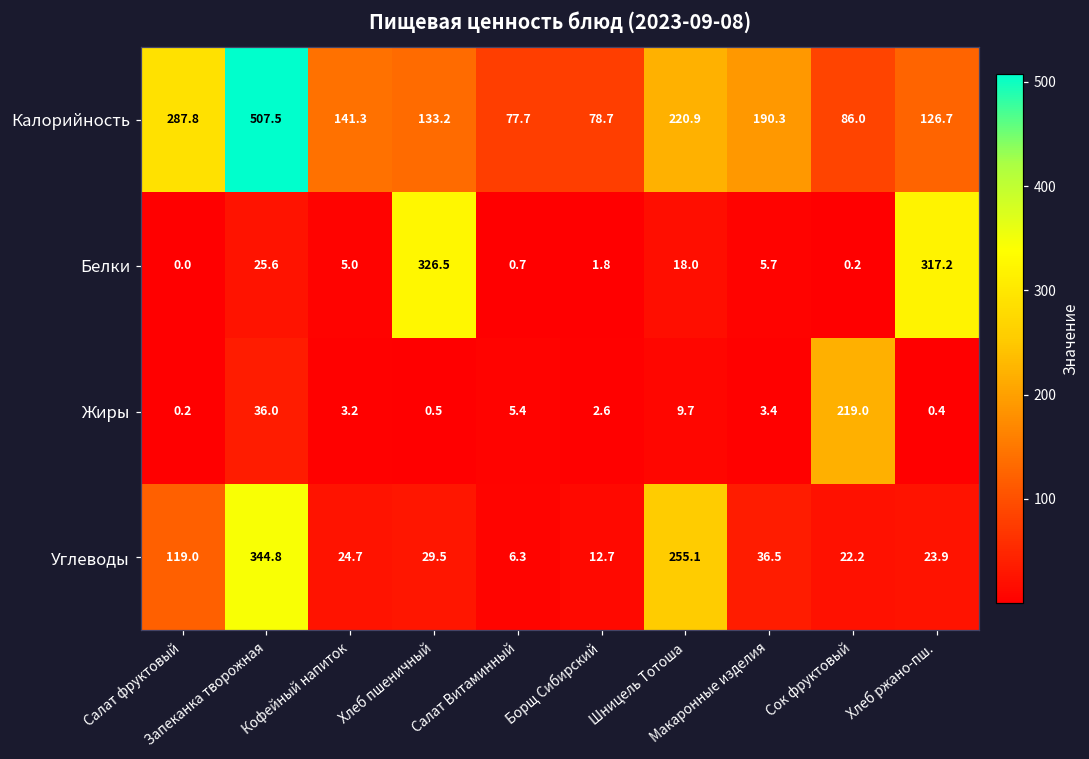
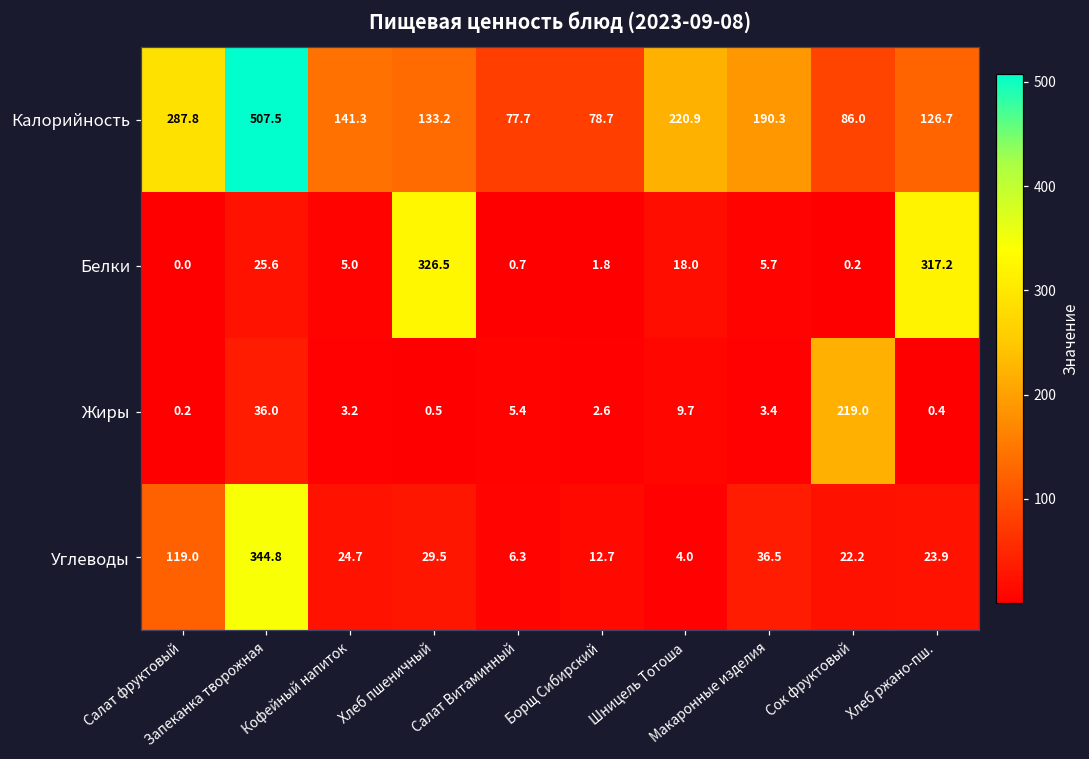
  {
    "Калорийность": {
      "Салат фруктовый": 287.8,
      "Запеканка творожная": 507.5,
      "Кофейный напиток": 141.3,
      "Хлеб пшеничный": 133.2,
      "Салат Витаминный": 77.7,
      "Борщ Сибирский": 78.7,
      "Шницель Тотоша": 220.9,
      "Макаронные изделия": 190.3,
      "Сок фруктовый": 86.0,
      "Хлеб ржано-пш.": 126.7
    },
    "Белки": {
      "Салат фруктовый": 0.0,
      "Запеканка творожная": 25.6,
      "Кофейный напиток": 5.0,
      "Хлеб пшеничный": 326.5,
      "Салат Витаминный": 0.7,
      "Борщ Сибирский": 1.8,
      "Шницель Тотоша": 18.0,
      "Макаронные изделия": 5.7,
      "Сок фруктовый": 0.2,
      "Хлеб ржано-пш.": 317.2
    },
    "Жиры": {
      "Салат фруктовый": 0.2,
      "Запеканка творожная": 36.0,
      "Кофейный напиток": 3.2,
      "Хлеб пшеничный": 0.5,
      "Салат Витаминный": 5.4,
      "Борщ Сибирский": 2.6,
      "Шницель Тотоша": 9.7,
      "Макаронные изделия": 3.4,
      "Сок фруктовый": 219.0,
      "Хлеб ржано-пш.": 0.4
    },
    "Углеводы": {
      "Салат фруктовый": 119.0,
      "Запеканка творожная": 344.8,
      "Кофейный напиток": 24.7,
      "Хлеб пшеничный": 29.5,
      "Салат Витаминный": 6.3,
      "Борщ Сибирский": 12.7,
-     "Шницель Тотоша": 255.1,
+     "Шницель Тотоша": 4.0,
      "Макаронные изделия": 36.5,
      "Сок фруктовый": 22.2,
      "Хлеб ржано-пш.": 23.9
    }
  }
